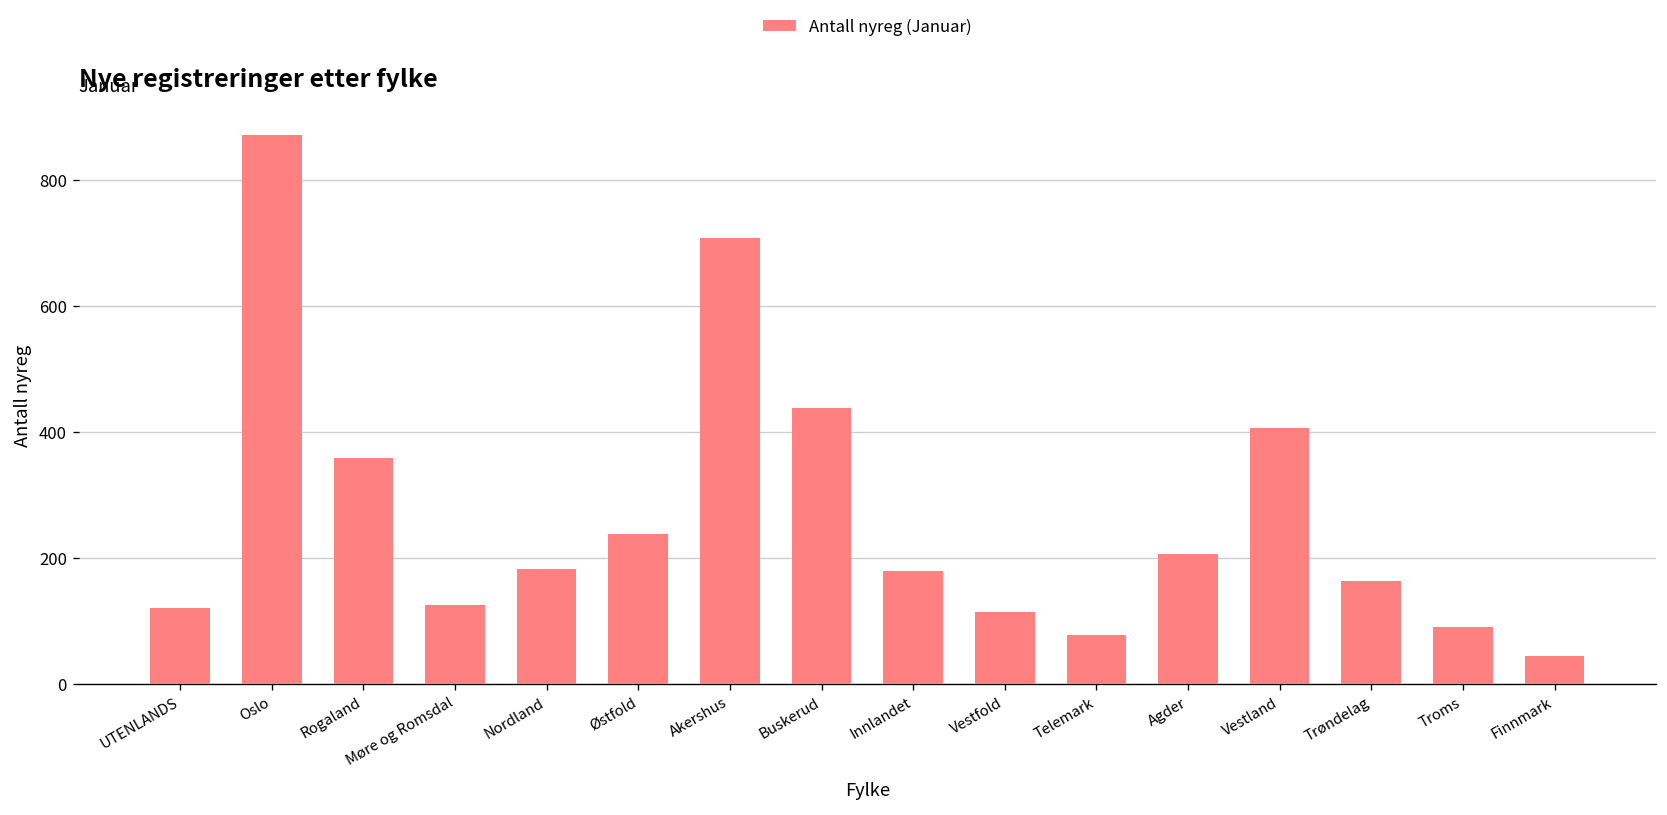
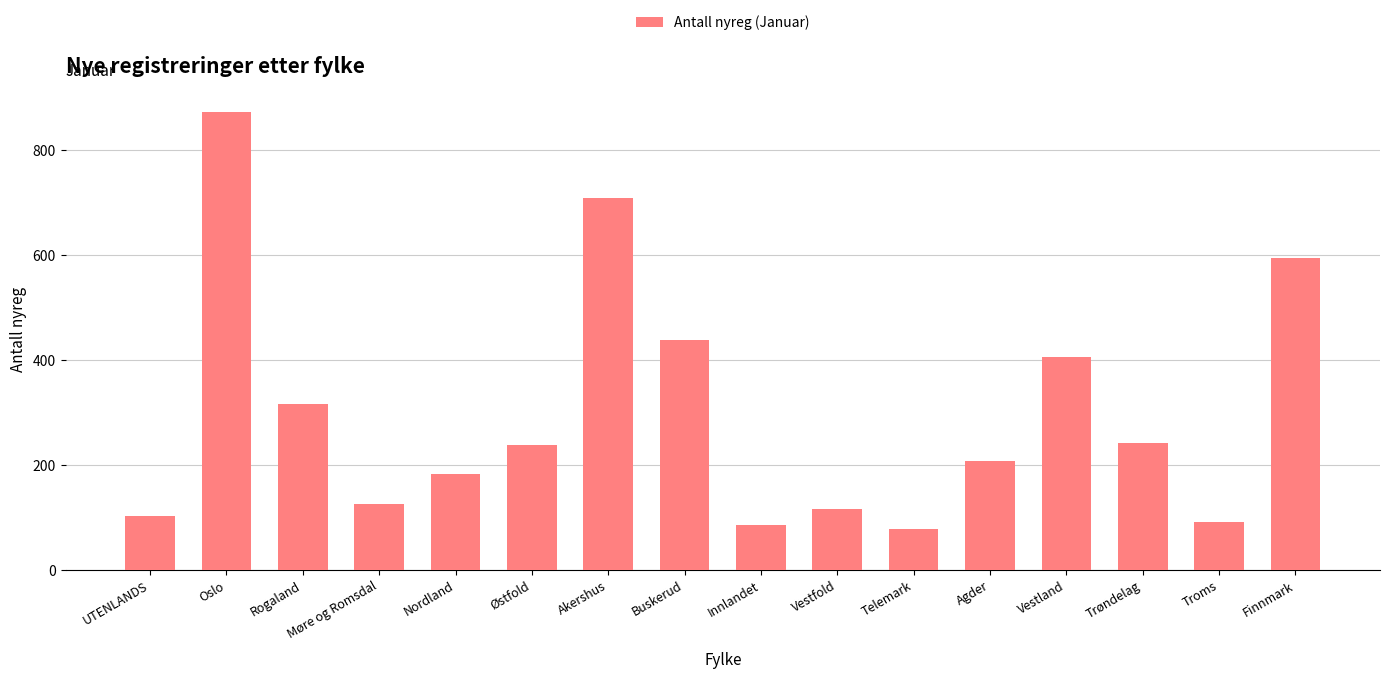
  {
-   "UTENLANDS": 120,
+   "UTENLANDS": 100,
    "Oslo": 870,
-   "Rogaland": 360,
+   "Rogaland": 320,
    "Møre og Romsdal": 130,
    "Nordland": 180,
    "Østfold": 240,
    "Akershus": 710,
    "Buskerud": 440,
-   "Innlandet": 180,
+   "Innlandet": 90,
    "Vestfold": 120,
    "Telemark": 80,
    "Agder": 210,
    "Vestland": 410,
-   "Trøndelag": 160,
+   "Trøndelag": 240,
    "Troms": 90,
-   "Finnmark": 40
+   "Finnmark": 590
  }
